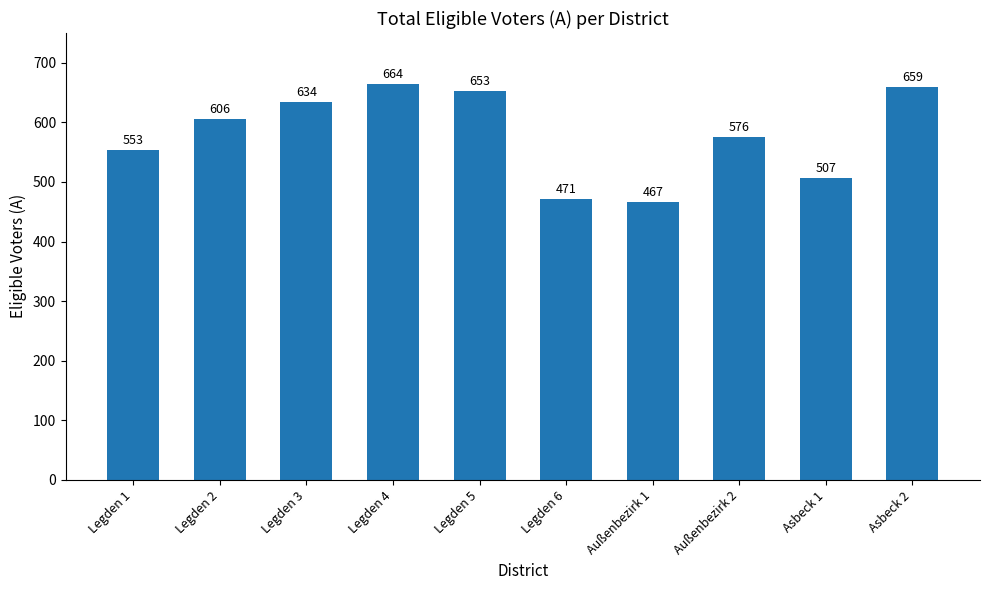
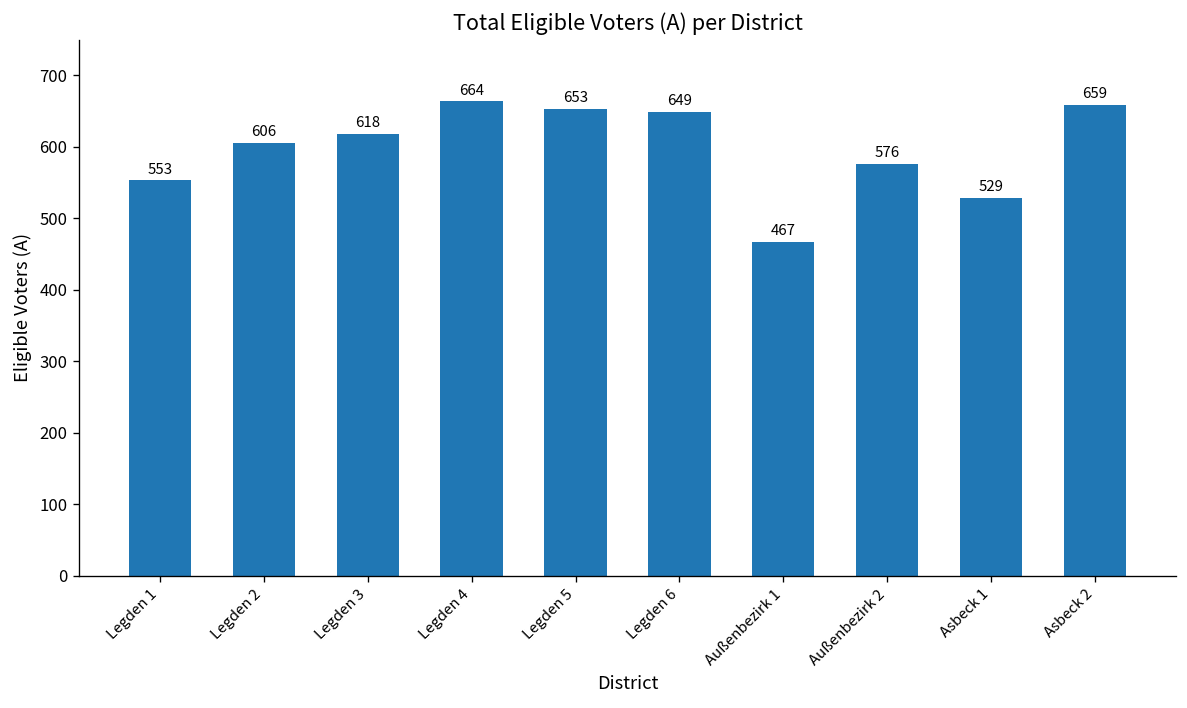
  {
    "Legden 1": 553,
    "Legden 2": 606,
-   "Legden 3": 634,
+   "Legden 3": 618,
    "Legden 4": 664,
    "Legden 5": 653,
-   "Legden 6": 471,
+   "Legden 6": 649,
    "Außenbezirk 1": 467,
    "Außenbezirk 2": 576,
-   "Asbeck 1": 507,
+   "Asbeck 1": 529,
    "Asbeck 2": 659
  }
